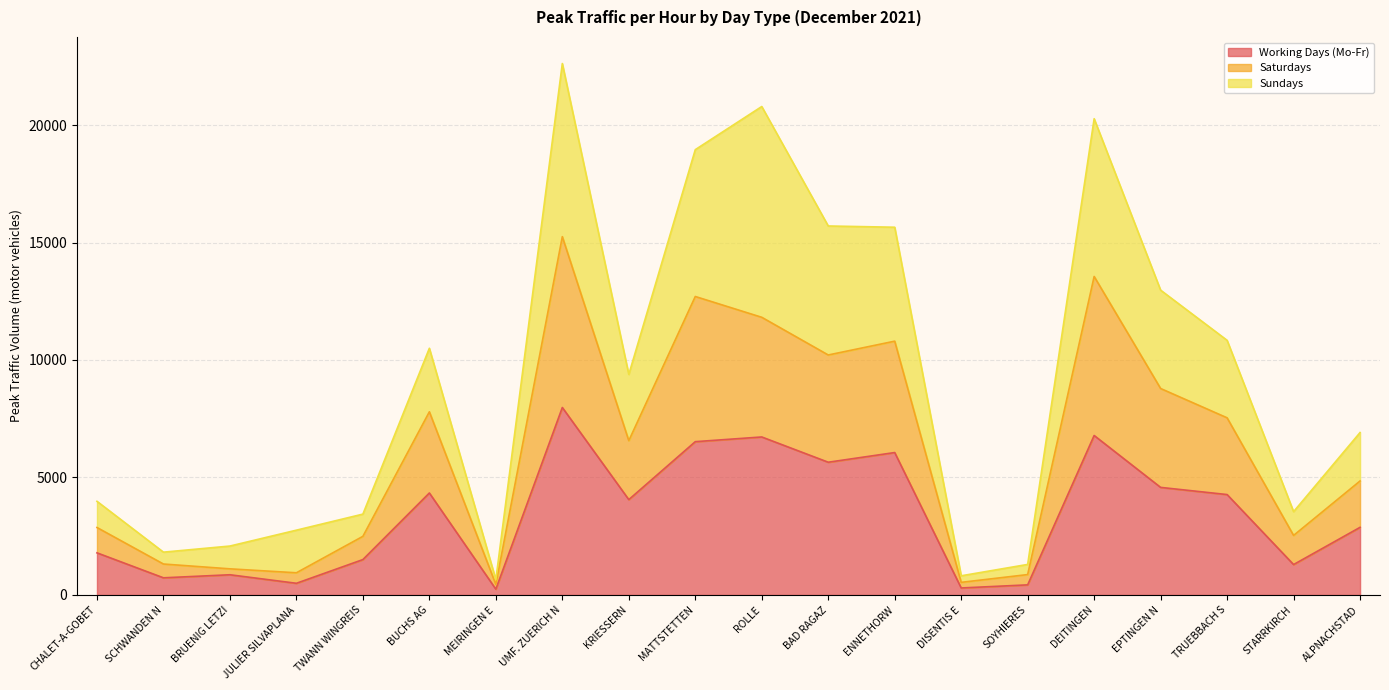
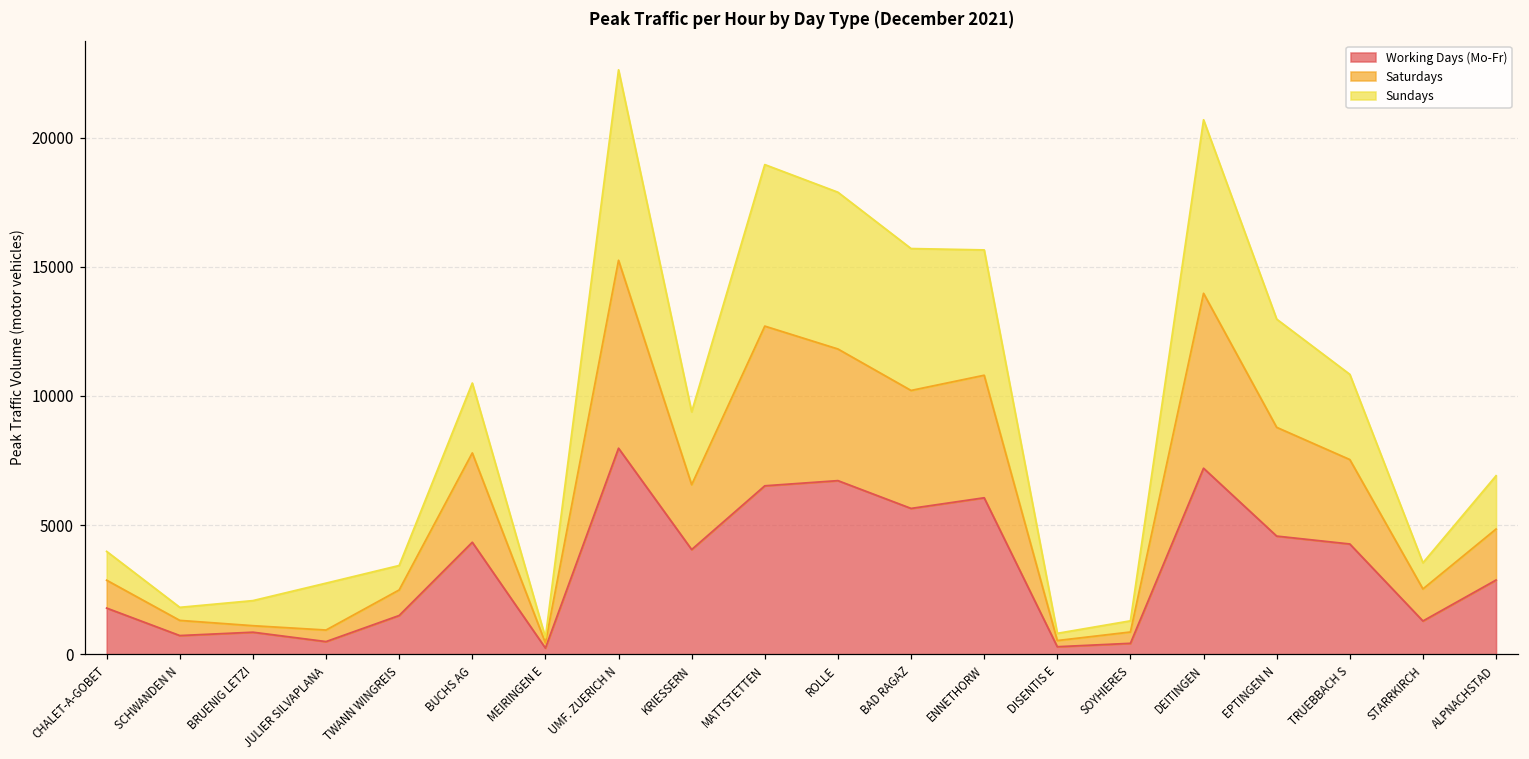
  {
    "Working Days (Mo-Fr)": {
      "CHALET-A-GOBET": 1800,
      "SCHWANDEN N": 700,
      "BRUENIG LETZI": 900,
      "JULIER SILVAPLANA": 500,
      "TWANN WINGREIS": 1500,
      "BUCHS AG": 4300,
      "MEIRINGEN E": 200,
      "UMF. ZUERICH N": 8000,
      "KRIESSERN": 4100,
      "MATTSTETTEN": 6500,
      "ROLLE": 6700,
      "BAD RAGAZ": 5600,
      "ENNETHORW": 6100,
      "DISENTIS E": 300,
      "SOYHIERES": 400,
-     "DEITINGEN": 6800,
+     "DEITINGEN": 7200,
      "EPTINGEN N": 4600,
      "TRUEBBACH S": 4300,
      "STARRKIRCH": 1300,
      "ALPNACHSTAD": 2900
    },
    "Saturdays": {
      "CHALET-A-GOBET": 1100,
      "SCHWANDEN N": 600,
      "BRUENIG LETZI": 300,
      "JULIER SILVAPLANA": 400,
      "TWANN WINGREIS": 1000,
      "BUCHS AG": 3500,
      "MEIRINGEN E": 200,
      "UMF. ZUERICH N": 7300,
      "KRIESSERN": 2500,
      "MATTSTETTEN": 6200,
      "ROLLE": 5100,
      "BAD RAGAZ": 4600,
      "ENNETHORW": 4700,
      "DISENTIS E": 200,
      "SOYHIERES": 400,
      "DEITINGEN": 6800,
      "EPTINGEN N": 4200,
      "TRUEBBACH S": 3300,
      "STARRKIRCH": 1200,
      "ALPNACHSTAD": 2000
    },
    "Sundays": {
      "CHALET-A-GOBET": 1100,
      "SCHWANDEN N": 500,
      "BRUENIG LETZI": 1000,
      "JULIER SILVAPLANA": 1800,
      "TWANN WINGREIS": 900,
      "BUCHS AG": 2700,
      "MEIRINGEN E": 200,
      "UMF. ZUERICH N": 7400,
      "KRIESSERN": 2800,
      "MATTSTETTEN": 6200,
-     "ROLLE": 9000,
+     "ROLLE": 6100,
      "BAD RAGAZ": 5500,
      "ENNETHORW": 4800,
      "DISENTIS E": 300,
      "SOYHIERES": 400,
      "DEITINGEN": 6700,
      "EPTINGEN N": 4200,
      "TRUEBBACH S": 3300,
      "STARRKIRCH": 1000,
      "ALPNACHSTAD": 2100
    }
  }
